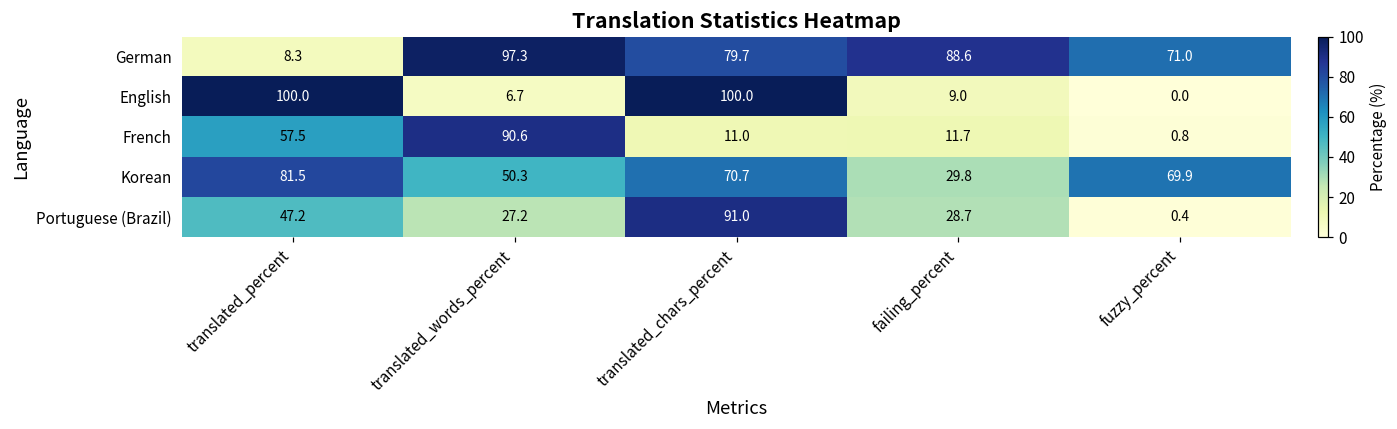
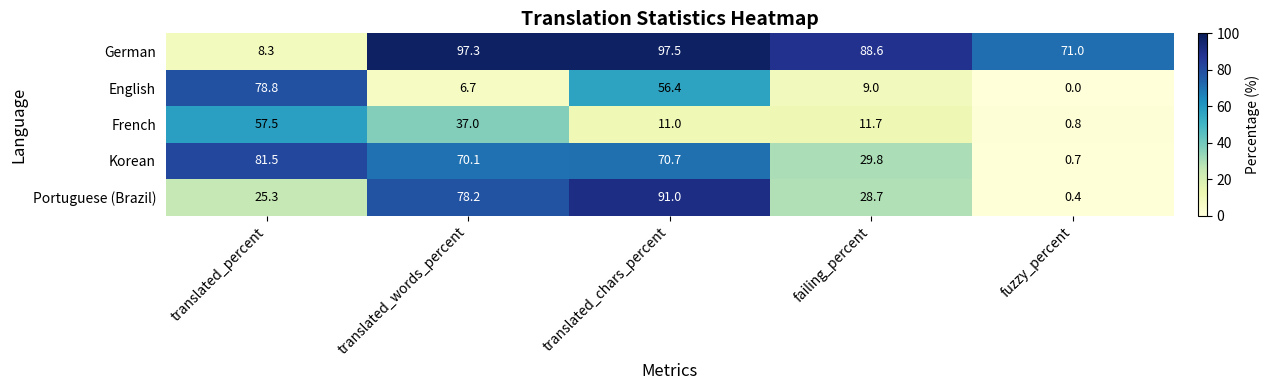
  {
    "German": {
      "translated_percent": 8.3,
      "translated_words_percent": 97.3,
-     "translated_chars_percent": 79.7,
+     "translated_chars_percent": 97.5,
      "failing_percent": 88.6,
      "fuzzy_percent": 71.0
    },
    "English": {
-     "translated_percent": 100.0,
+     "translated_percent": 78.8,
      "translated_words_percent": 6.7,
-     "translated_chars_percent": 100.0,
+     "translated_chars_percent": 56.4,
      "failing_percent": 9.0,
      "fuzzy_percent": 0.0
    },
    "French": {
      "translated_percent": 57.5,
-     "translated_words_percent": 90.6,
+     "translated_words_percent": 37.0,
      "translated_chars_percent": 11.0,
      "failing_percent": 11.7,
      "fuzzy_percent": 0.8
    },
    "Korean": {
      "translated_percent": 81.5,
-     "translated_words_percent": 50.3,
+     "translated_words_percent": 70.1,
      "translated_chars_percent": 70.7,
      "failing_percent": 29.8,
-     "fuzzy_percent": 69.9
+     "fuzzy_percent": 0.7
    },
    "Portuguese (Brazil)": {
-     "translated_percent": 47.2,
-     "translated_words_percent": 27.2,
+     "translated_percent": 25.3,
+     "translated_words_percent": 78.2,
      "translated_chars_percent": 91.0,
      "failing_percent": 28.7,
      "fuzzy_percent": 0.4
    }
  }
